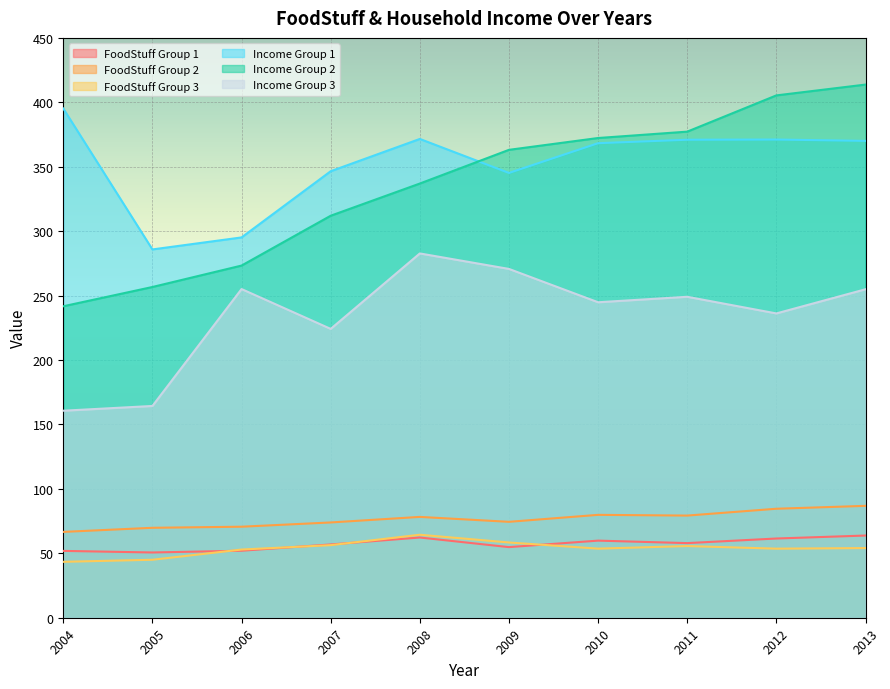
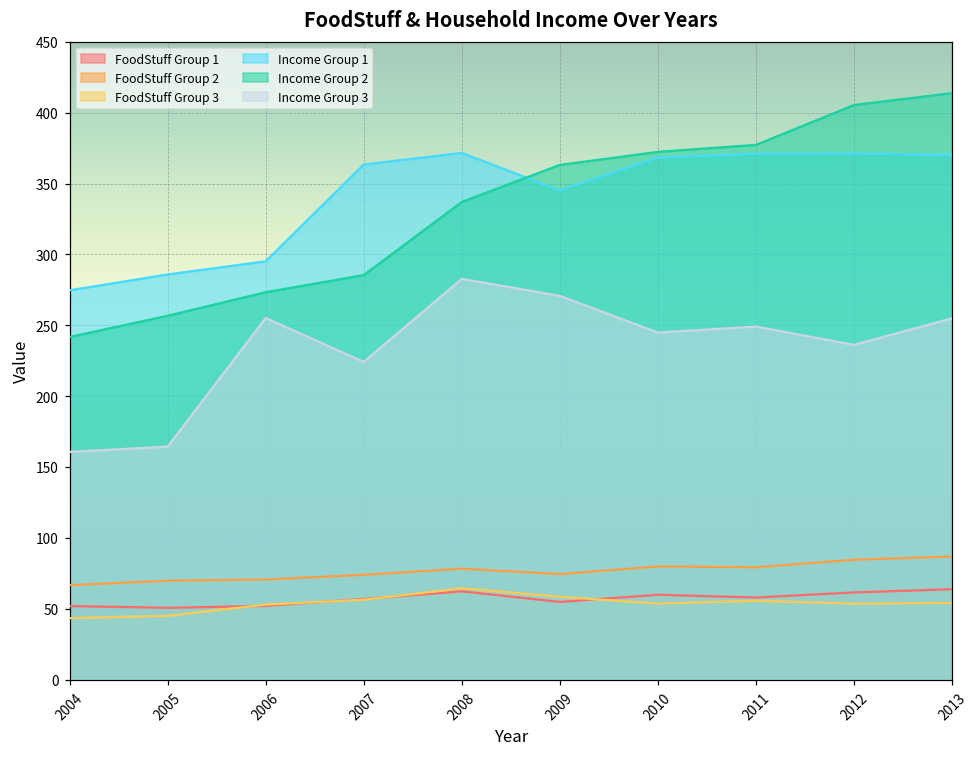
  {
    "Income Group 1": {
-     "2004": 395,
+     "2004": 275,
      "2005": 286,
      "2006": 295,
-     "2007": 347,
+     "2007": 363,
      "2008": 372,
      "2009": 345,
      "2010": 368,
      "2011": 371,
      "2012": 371,
      "2013": 370
    },
    "Income Group 2": {
      "2004": 242,
      "2005": 257,
      "2006": 273,
-     "2007": 312,
+     "2007": 285,
      "2008": 337,
      "2009": 363,
      "2010": 372,
      "2011": 377,
      "2012": 405,
      "2013": 414
    },
    "Income Group 3": {
      "2004": 161,
      "2005": 164,
      "2006": 255,
      "2007": 224,
      "2008": 283,
      "2009": 271,
      "2010": 245,
      "2011": 249,
      "2012": 236,
      "2013": 255
    }
  }
